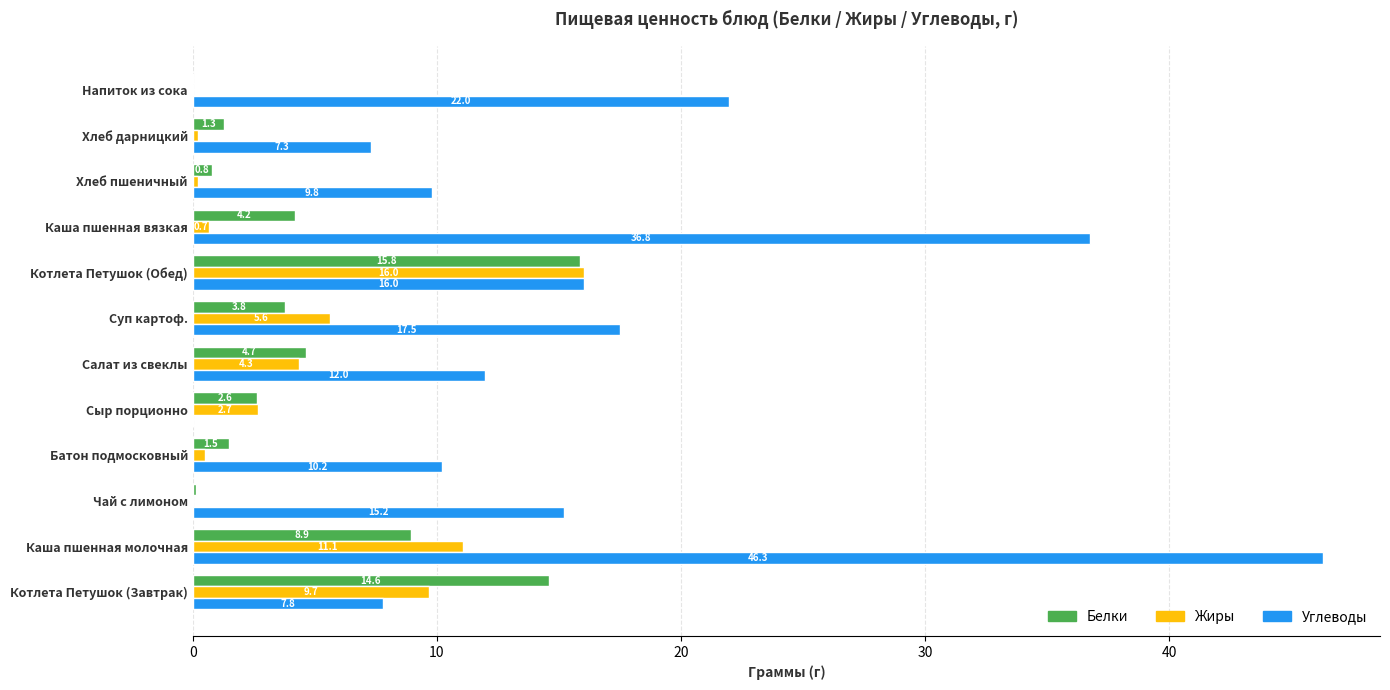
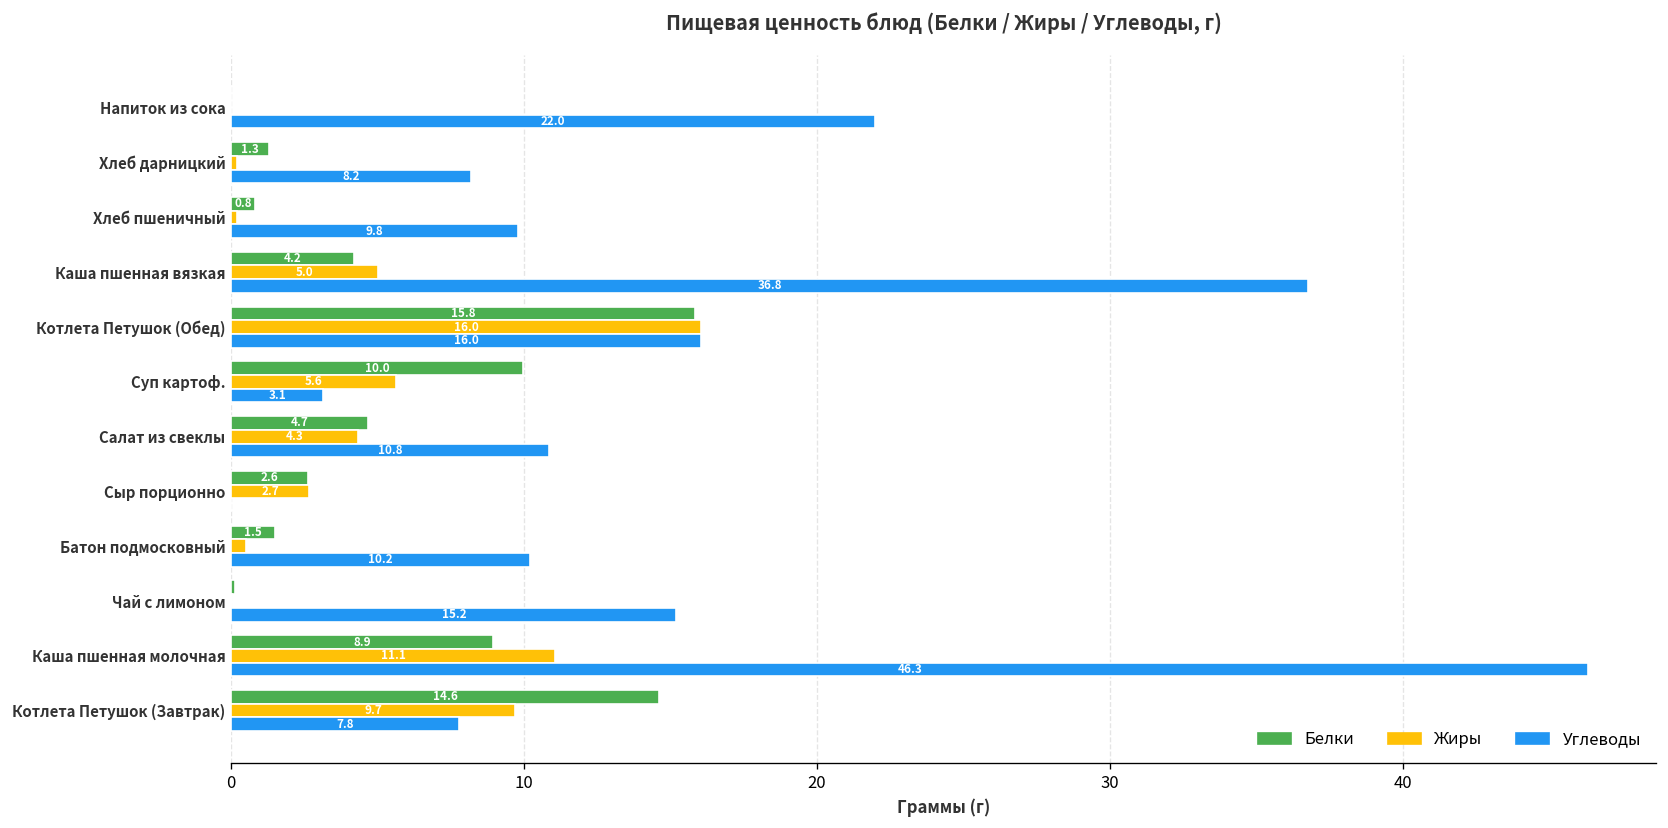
  {
    "Белки": {
      "Хлеб дарницкий": 1.3,
      "Хлеб пшеничный": 0.8,
      "Каша пшенная вязкая": 4.2,
      "Котлета Петушок (Обед)": 15.8,
-     "Суп картоф.": 3.8,
+     "Суп картоф.": 10.0,
      "Салат из свеклы": 4.7,
      "Сыр порционно": 2.6,
      "Батон подмосковный": 1.5,
      "Каша пшенная молочная": 8.9,
      "Котлета Петушок (Завтрак)": 14.6
    },
    "Жиры": {
-     "Каша пшенная вязкая": 0.7,
+     "Каша пшенная вязкая": 5.0,
      "Котлета Петушок (Обед)": 16.0,
      "Суп картоф.": 5.6,
      "Салат из свеклы": 4.3,
      "Сыр порционно": 2.7,
      "Каша пшенная молочная": 11.1,
      "Котлета Петушок (Завтрак)": 9.7
    },
    "Углеводы": {
      "Напиток из сока": 22.0,
-     "Хлеб дарницкий": 7.3,
+     "Хлеб дарницкий": 8.2,
      "Хлеб пшеничный": 9.8,
      "Каша пшенная вязкая": 36.8,
      "Котлета Петушок (Обед)": 16.0,
-     "Суп картоф.": 17.5,
-     "Салат из свеклы": 12.0,
+     "Суп картоф.": 3.1,
+     "Салат из свеклы": 10.8,
      "Батон подмосковный": 10.2,
      "Чай с лимоном": 15.2,
      "Каша пшенная молочная": 46.3,
      "Котлета Петушок (Завтрак)": 7.8
    }
  }
